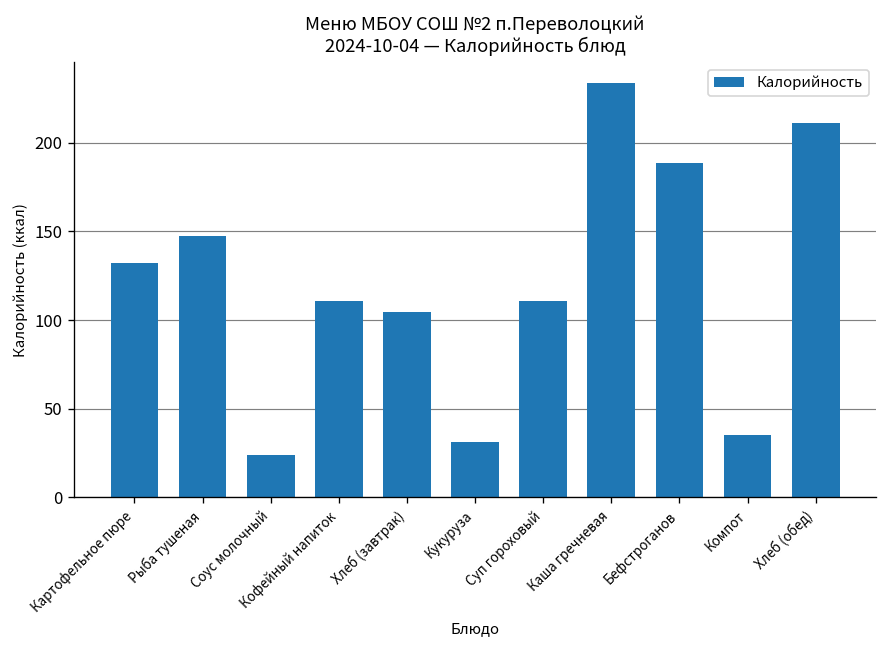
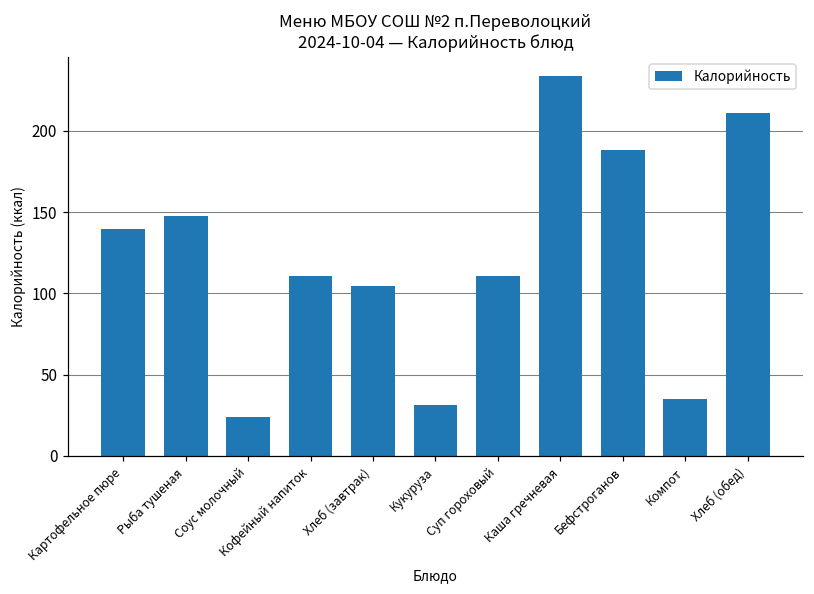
  {
-   "Картофельное пюре": 132,
+   "Картофельное пюре": 139,
    "Рыба тушеная": 147,
    "Соус молочный": 24,
    "Кофейный напиток": 111,
    "Хлеб (завтрак)": 105,
    "Кукуруза": 31,
    "Суп гороховый": 111,
    "Каша гречневая": 234,
    "Бефстроганов": 188,
    "Компот": 35,
    "Хлеб (обед)": 211
  }
